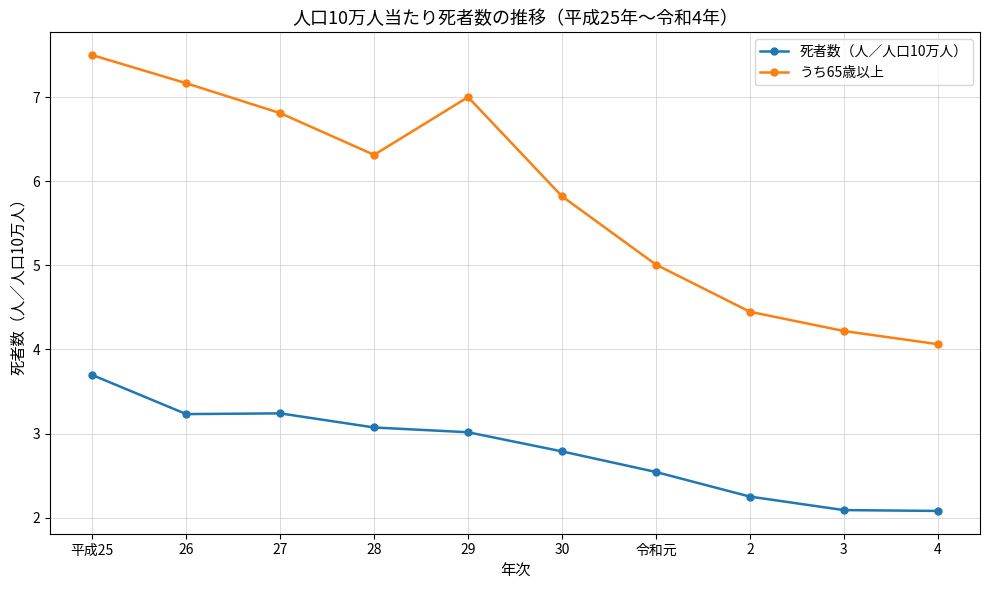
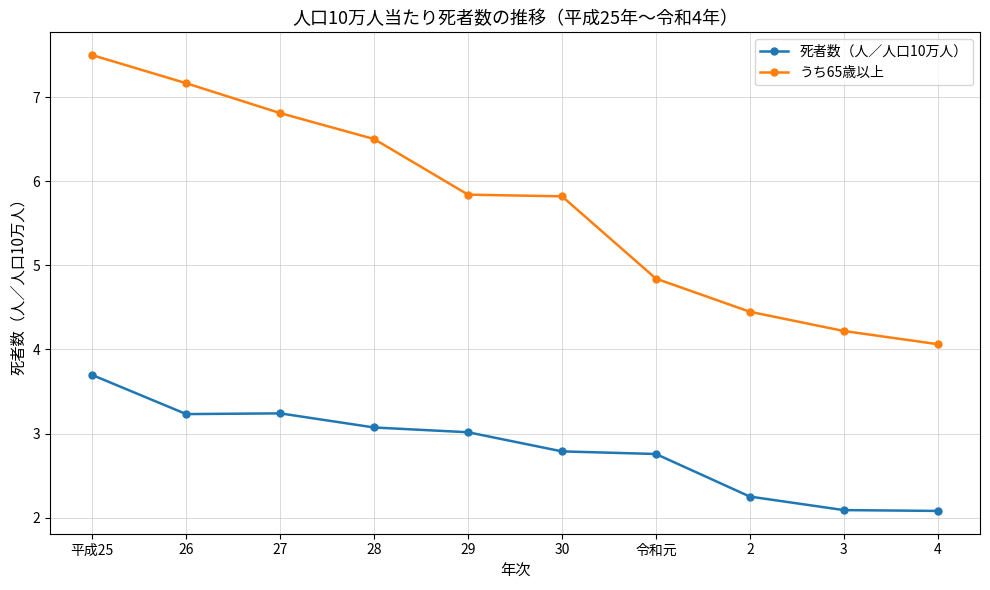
  {
    "死者数（人／人口10万人）": {
      "平成25": 3.7,
      "26": 3.2,
      "27": 3.2,
      "28": 3.1,
      "29": 3.0,
      "30": 2.8,
-     "令和元": 2.5,
+     "令和元": 2.8,
      "2": 2.3,
      "3": 2.1,
      "4": 2.1
    },
    "うち65歳以上": {
      "平成25": 7.5,
      "26": 7.2,
      "27": 6.8,
-     "28": 6.3,
-     "29": 7.0,
+     "28": 6.5,
+     "29": 5.8,
      "30": 5.8,
-     "令和元": 5.0,
+     "令和元": 4.8,
      "2": 4.4,
      "3": 4.2,
      "4": 4.1
    }
  }
